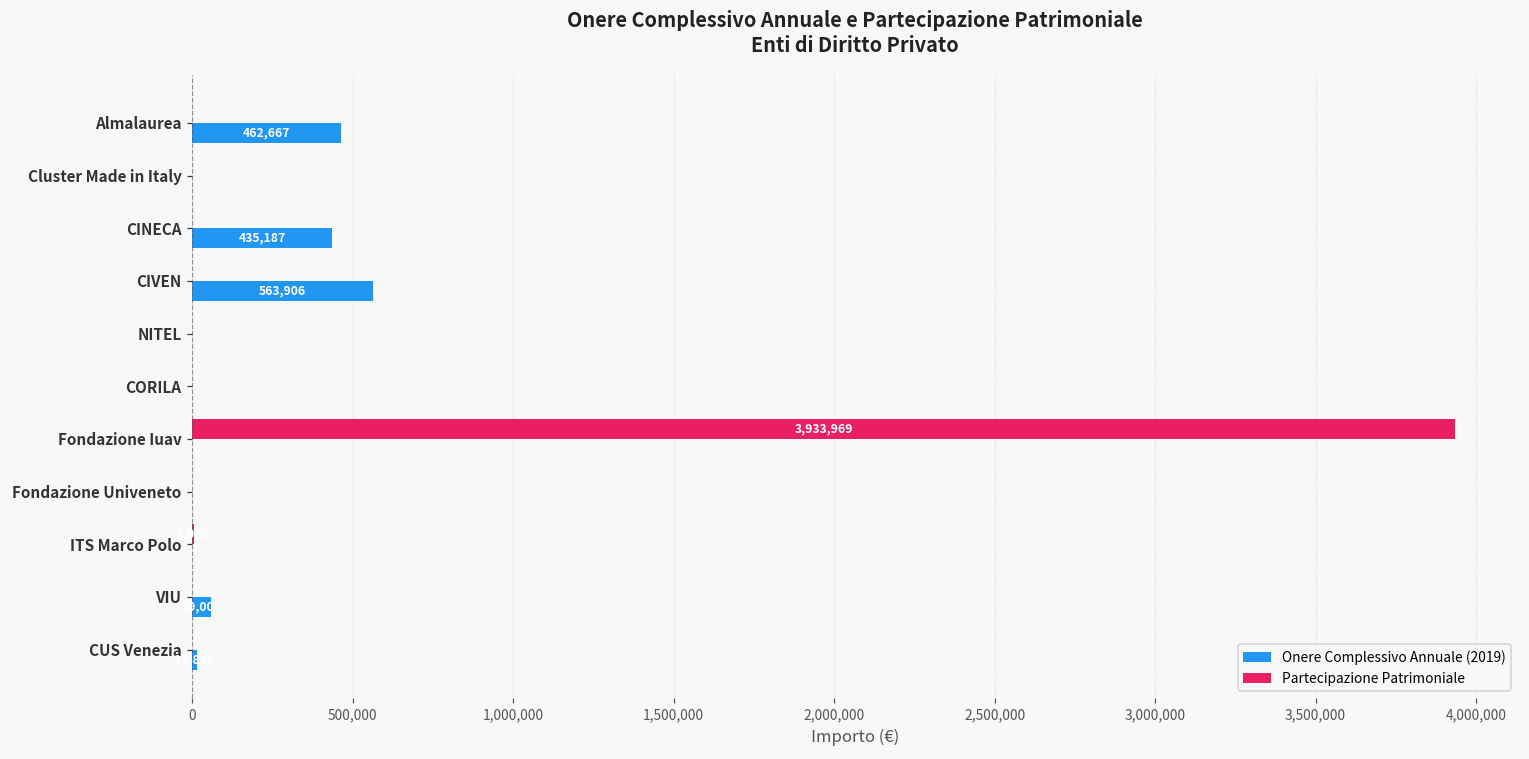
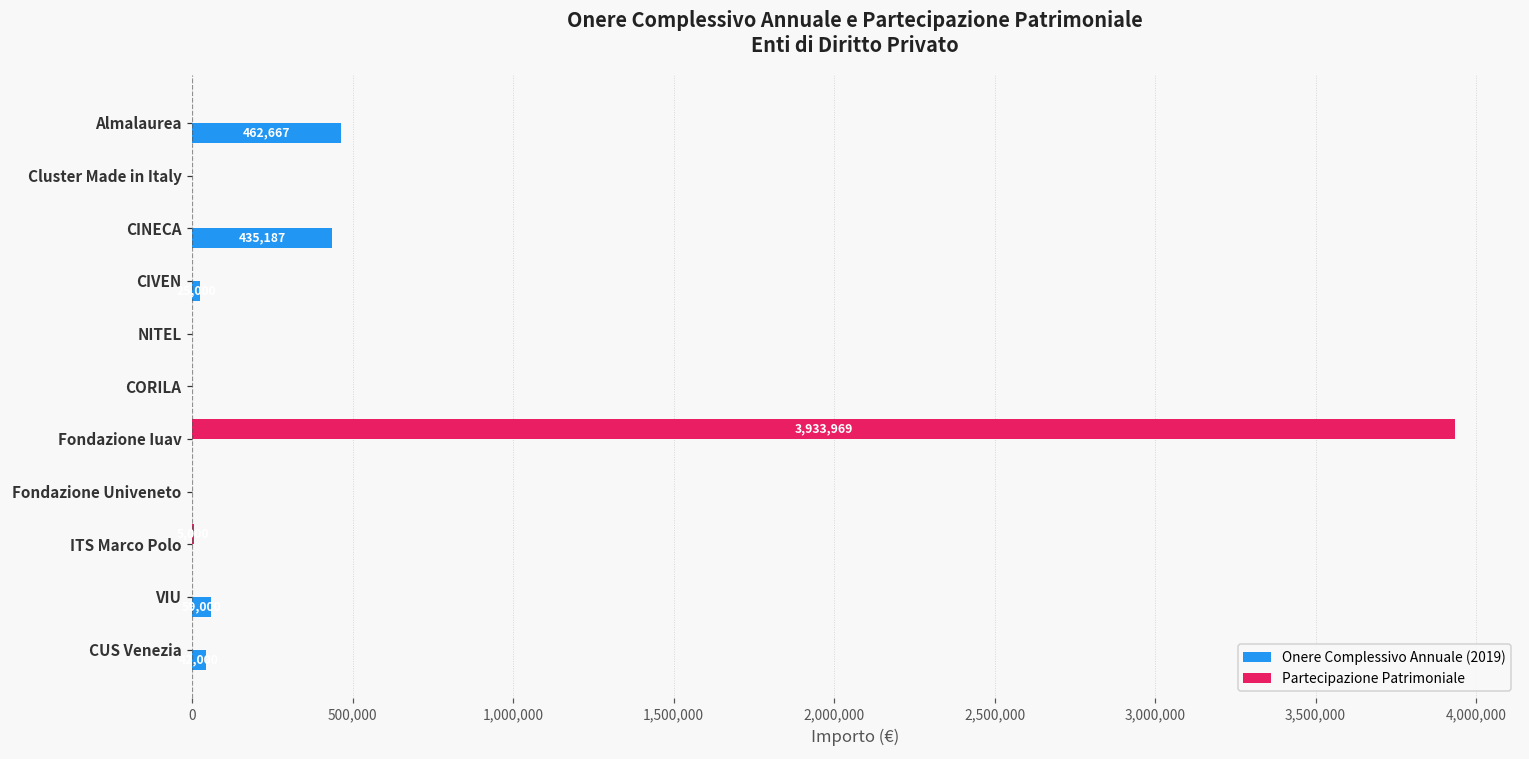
  {
    "Onere Complessivo Annuale (2019)": {
      "Cluster Made in Italy": "0",
-     "CIVEN": "560,000",
+     "CIVEN": "30,000",
      "NITEL": "0",
      "CORILA": "0",
      "Fondazione Iuav": "0",
      "Fondazione Univeneto": "0",
      "ITS Marco Polo": "0",
      "VIU": "60,000",
-     "CUS Venezia": "10,000"
+     "CUS Venezia": "40,000"
    },
    "Partecipazione Patrimoniale": {
      "Fondazione Iuav": "3,933,969"
    }
  }
